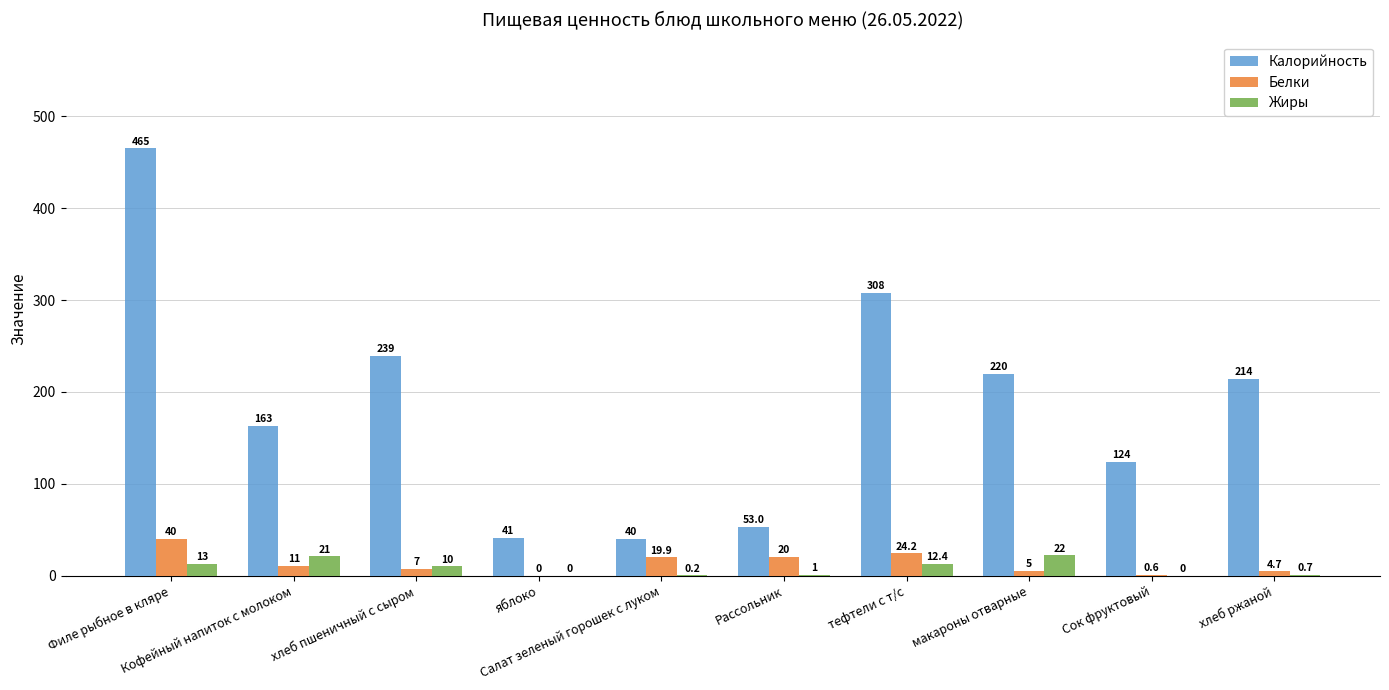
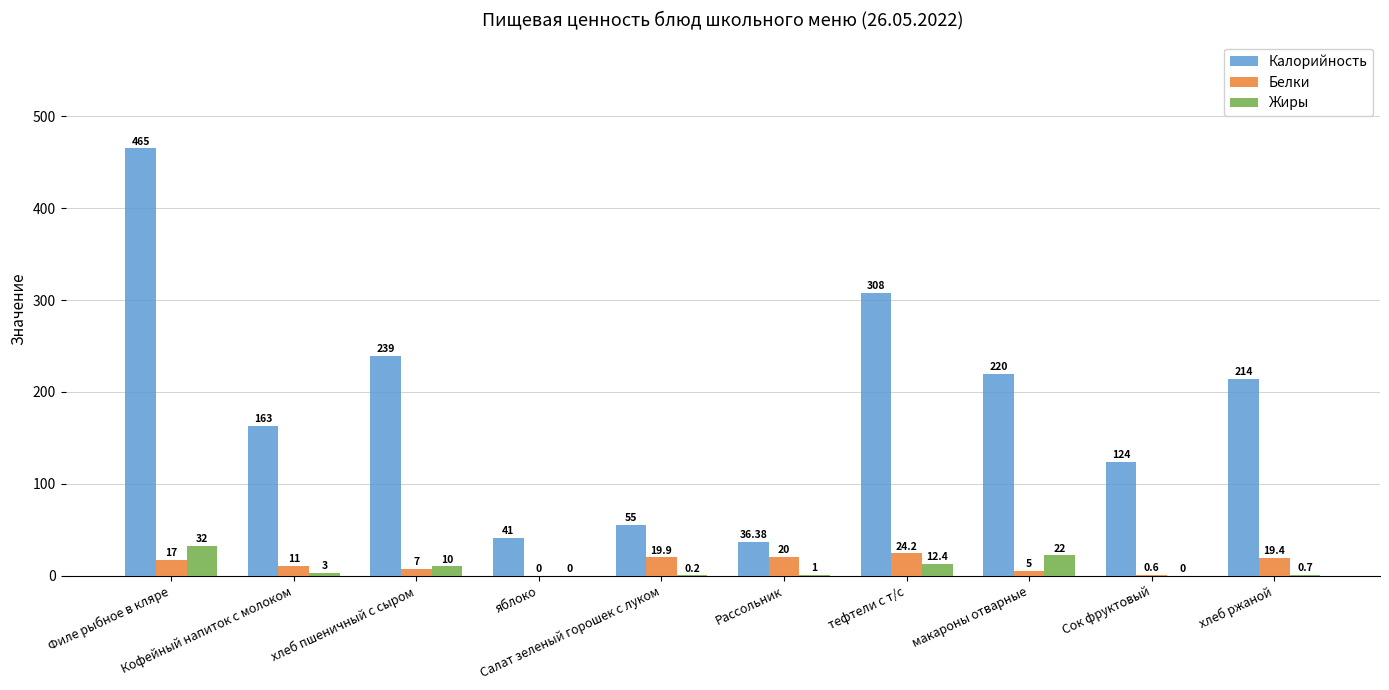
  {
    "Калорийность": {
      "Филе рыбное в кляре": 465,
      "Кофейный напиток с молоком": 163,
      "хлеб пшеничный с сыром": 239,
      "яблоко": 41,
-     "Салат зеленый горошек с луком": 40,
-     "Рассольник": 53.0,
+     "Салат зеленый горошек с луком": 55,
+     "Рассольник": 36.38,
      "тефтели с т/с": 308,
      "макароны отварные": 220,
      "Сок фруктовый": 124,
      "хлеб ржаной": 214
    },
    "Белки": {
-     "Филе рыбное в кляре": 40,
+     "Филе рыбное в кляре": 17,
      "Кофейный напиток с молоком": 11,
      "хлеб пшеничный с сыром": 7,
      "яблоко": 0,
      "Салат зеленый горошек с луком": 19.9,
      "Рассольник": 20,
      "тефтели с т/с": 24.2,
      "макароны отварные": 5,
      "Сок фруктовый": 0.6,
-     "хлеб ржаной": 4.7
+     "хлеб ржаной": 19.4
    },
    "Жиры": {
-     "Филе рыбное в кляре": 13,
-     "Кофейный напиток с молоком": 21,
+     "Филе рыбное в кляре": 32,
+     "Кофейный напиток с молоком": 3,
      "хлеб пшеничный с сыром": 10,
      "яблоко": 0,
      "Салат зеленый горошек с луком": 0.2,
      "Рассольник": 1,
      "тефтели с т/с": 12.4,
      "макароны отварные": 22,
      "Сок фруктовый": 0,
      "хлеб ржаной": 0.7
    }
  }
